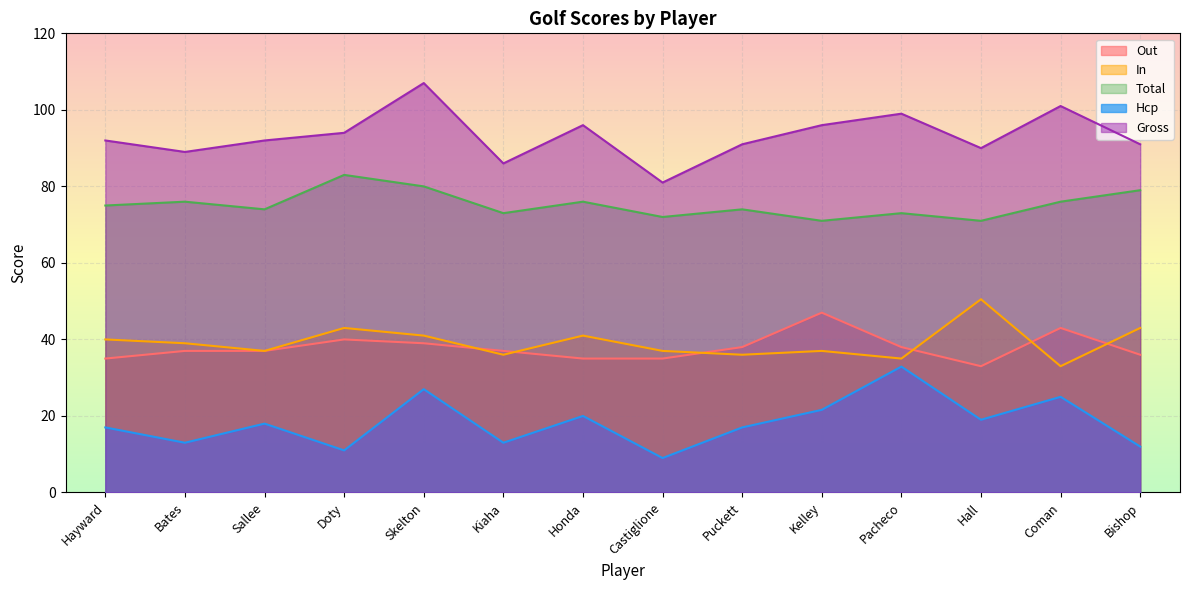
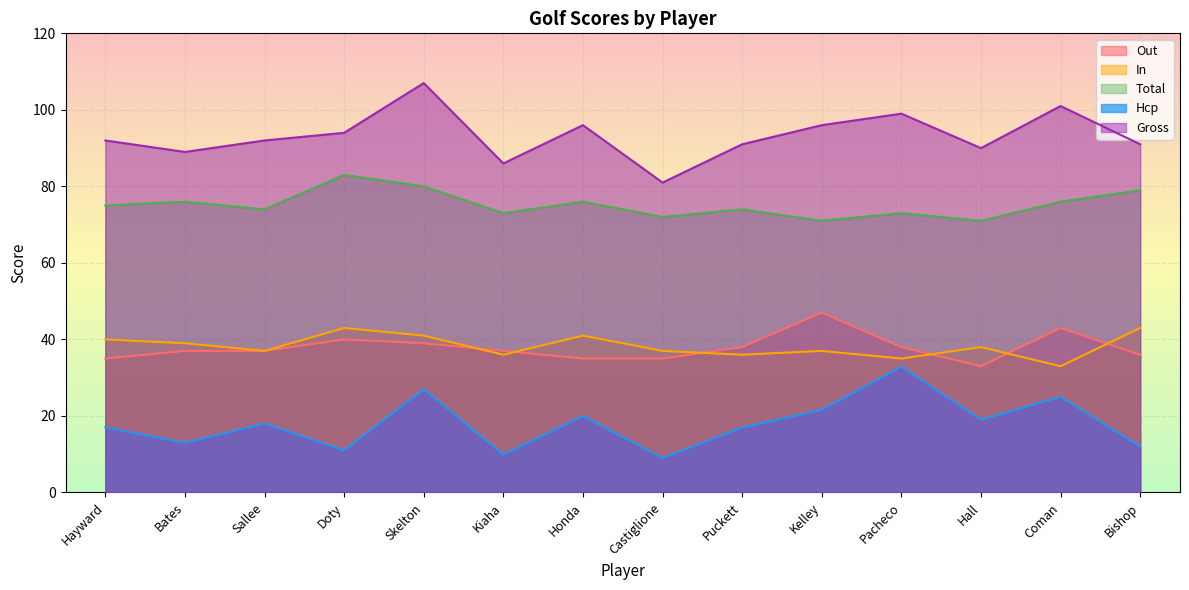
  {
    "Out": {
      "Hayward": 35,
      "Bates": 37,
      "Doty": 40,
      "Skelton": 39,
      "Kiaha": 37,
      "Honda": 35,
      "Castiglione": 35,
      "Puckett": 38,
      "Kelley": 47,
      "Pacheco": 38,
      "Hall": 33,
      "Coman": 43,
      "Bishop": 36
    },
    "In": {
      "Hayward": 40,
      "Bates": 39,
      "Doty": 43,
      "Skelton": 41,
      "Kiaha": 36,
      "Honda": 41,
      "Castiglione": 37,
      "Puckett": 36,
      "Kelley": 37,
      "Pacheco": 35,
-     "Hall": 51,
+     "Hall": 38,
      "Coman": 33,
      "Bishop": 43
    },
    "Total": {
      "Hayward": 75,
      "Bates": 76,
      "Sallee": 74,
      "Doty": 83,
      "Skelton": 80,
      "Kiaha": 73,
      "Honda": 76,
      "Castiglione": 72,
      "Puckett": 74,
      "Kelley": 71,
      "Pacheco": 73,
      "Hall": 71,
      "Coman": 76,
      "Bishop": 79
    },
    "Hcp": {
      "Hayward": 17,
      "Bates": 13,
      "Sallee": 18,
      "Doty": 11,
      "Skelton": 27,
-     "Kiaha": 13,
+     "Kiaha": 10,
      "Honda": 20,
      "Castiglione": 9,
      "Puckett": 17,
      "Kelley": 22,
      "Pacheco": 33,
      "Hall": 19,
      "Coman": 25,
      "Bishop": 12
    },
    "Gross": {
      "Hayward": 92,
      "Bates": 89,
      "Sallee": 92,
      "Doty": 94,
      "Skelton": 107,
      "Kiaha": 86,
      "Honda": 96,
      "Castiglione": 81,
      "Puckett": 91,
      "Kelley": 96,
      "Pacheco": 99,
      "Hall": 90,
      "Coman": 101,
      "Bishop": 91
    }
  }
